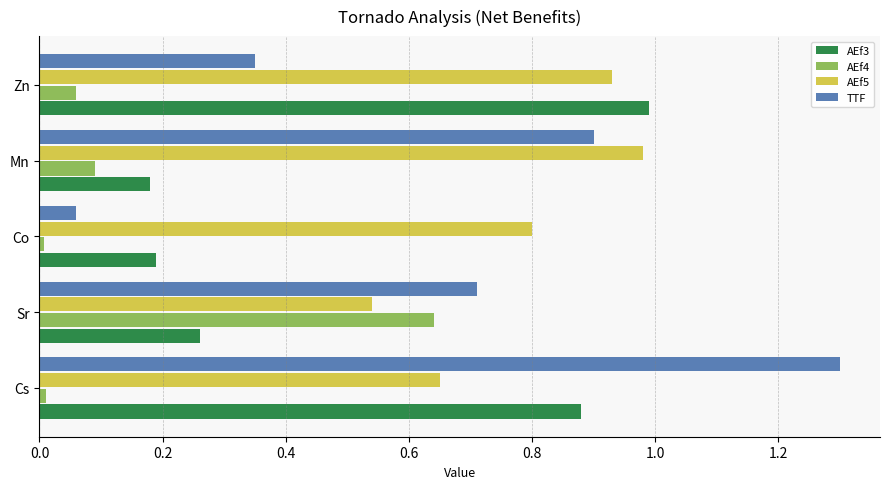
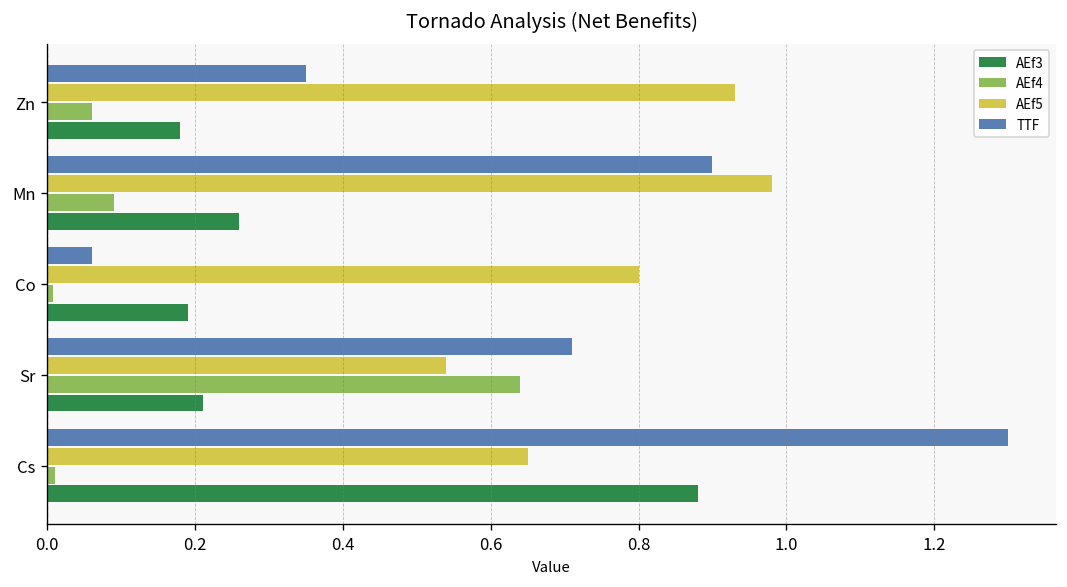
  {
    "AEf3": {
-     "Zn": 0.99,
-     "Mn": 0.18,
+     "Zn": 0.18,
+     "Mn": 0.26,
      "Co": 0.19,
-     "Sr": 0.26,
+     "Sr": 0.21,
      "Cs": 0.88
    },
    "AEf4": {
      "Zn": 0.06,
      "Mn": 0.09,
      "Co": 0.01,
      "Sr": 0.64,
      "Cs": 0.01
    },
    "AEf5": {
      "Zn": 0.93,
      "Mn": 0.98,
      "Co": 0.80,
      "Sr": 0.54,
      "Cs": 0.65
    },
    "TTF": {
      "Zn": 0.35,
      "Mn": 0.90,
      "Co": 0.06,
      "Sr": 0.71,
      "Cs": 1.30
    }
  }
